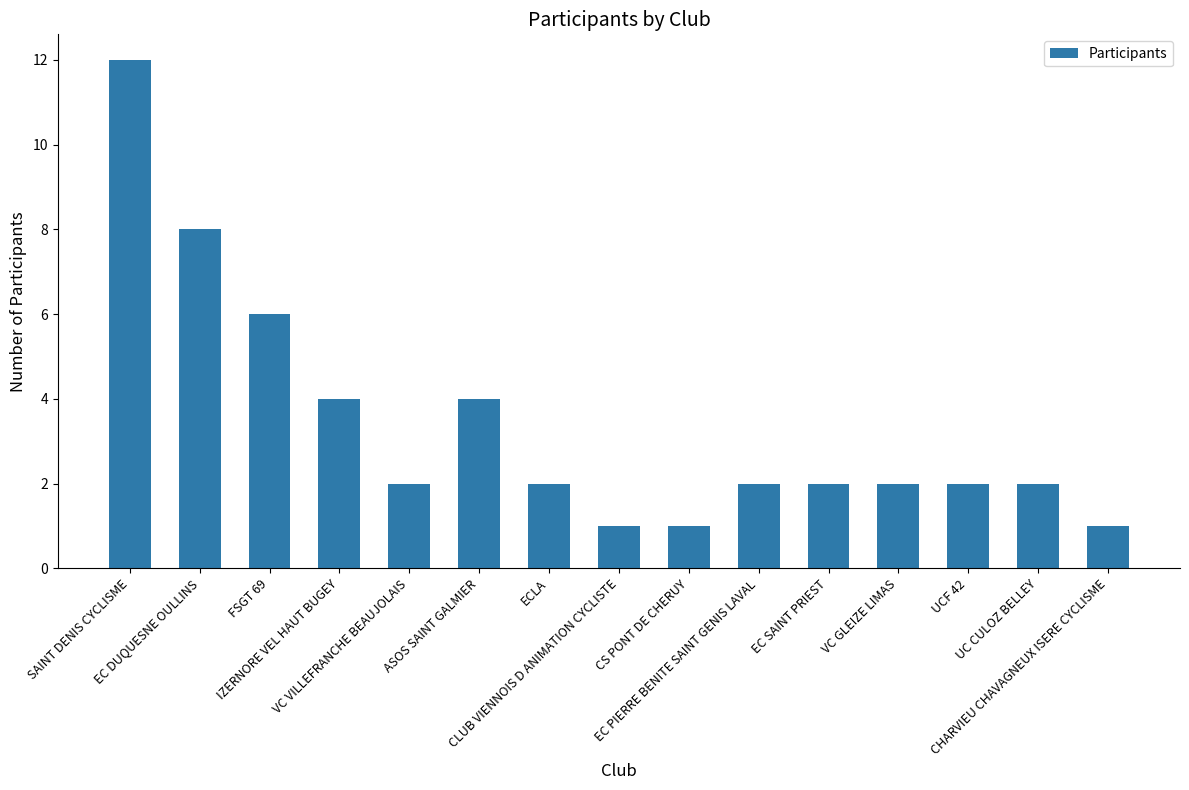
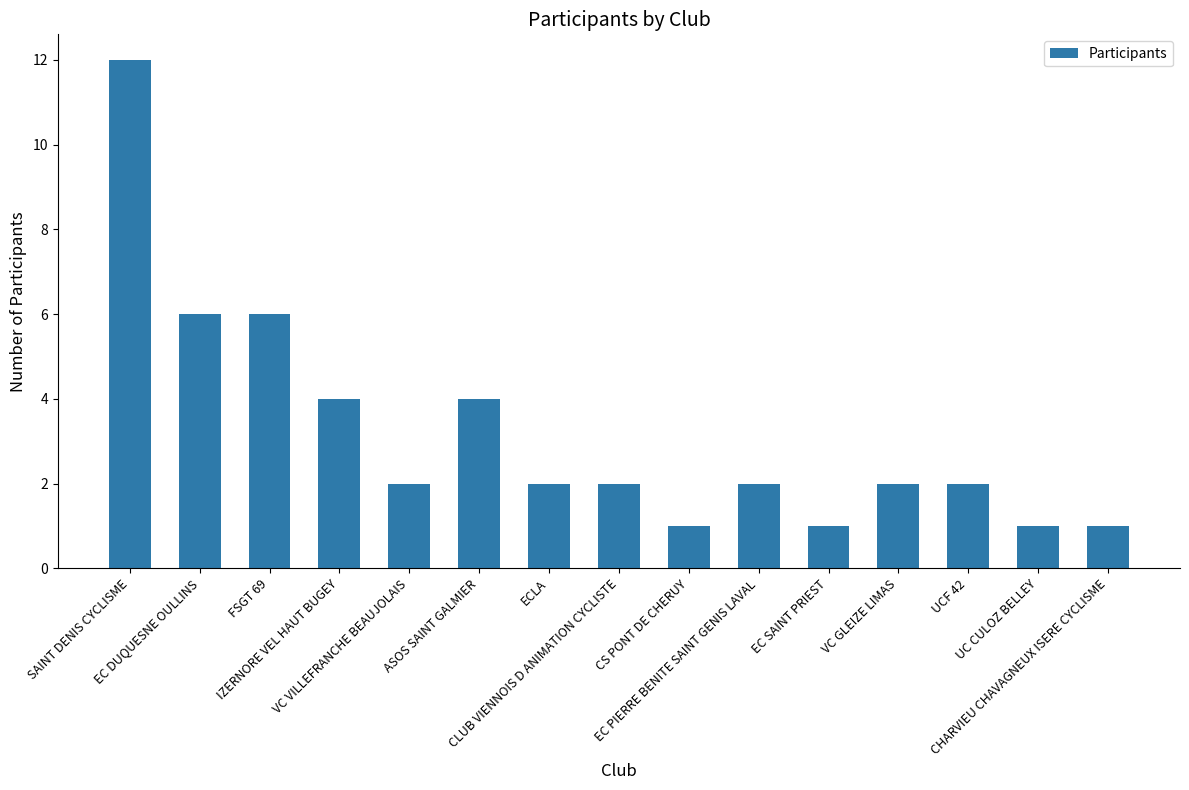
  {
    "SAINT DENIS CYCLISME": 12,
-   "EC DUQUESNE OULLINS": 8,
+   "EC DUQUESNE OULLINS": 6,
    "FSGT 69": 6,
    "IZERNORE VEL HAUT BUGEY": 4,
    "VC VILLEFRANCHE BEAUJOLAIS": 2,
    "ASOS SAINT GALMIER": 4,
    "ECLA": 2,
-   "CLUB VIENNOIS D ANIMATION CYCLISTE": 1,
+   "CLUB VIENNOIS D ANIMATION CYCLISTE": 2,
    "CS PONT DE CHERUY": 1,
    "EC PIERRE BENITE SAINT GENIS LAVAL": 2,
-   "EC SAINT PRIEST": 2,
+   "EC SAINT PRIEST": 1,
    "VC GLEIZE LIMAS": 2,
    "UCF 42": 2,
-   "UC CULOZ BELLEY": 2,
+   "UC CULOZ BELLEY": 1,
    "CHARVIEU CHAVAGNEUX ISERE CYCLISME": 1
  }
